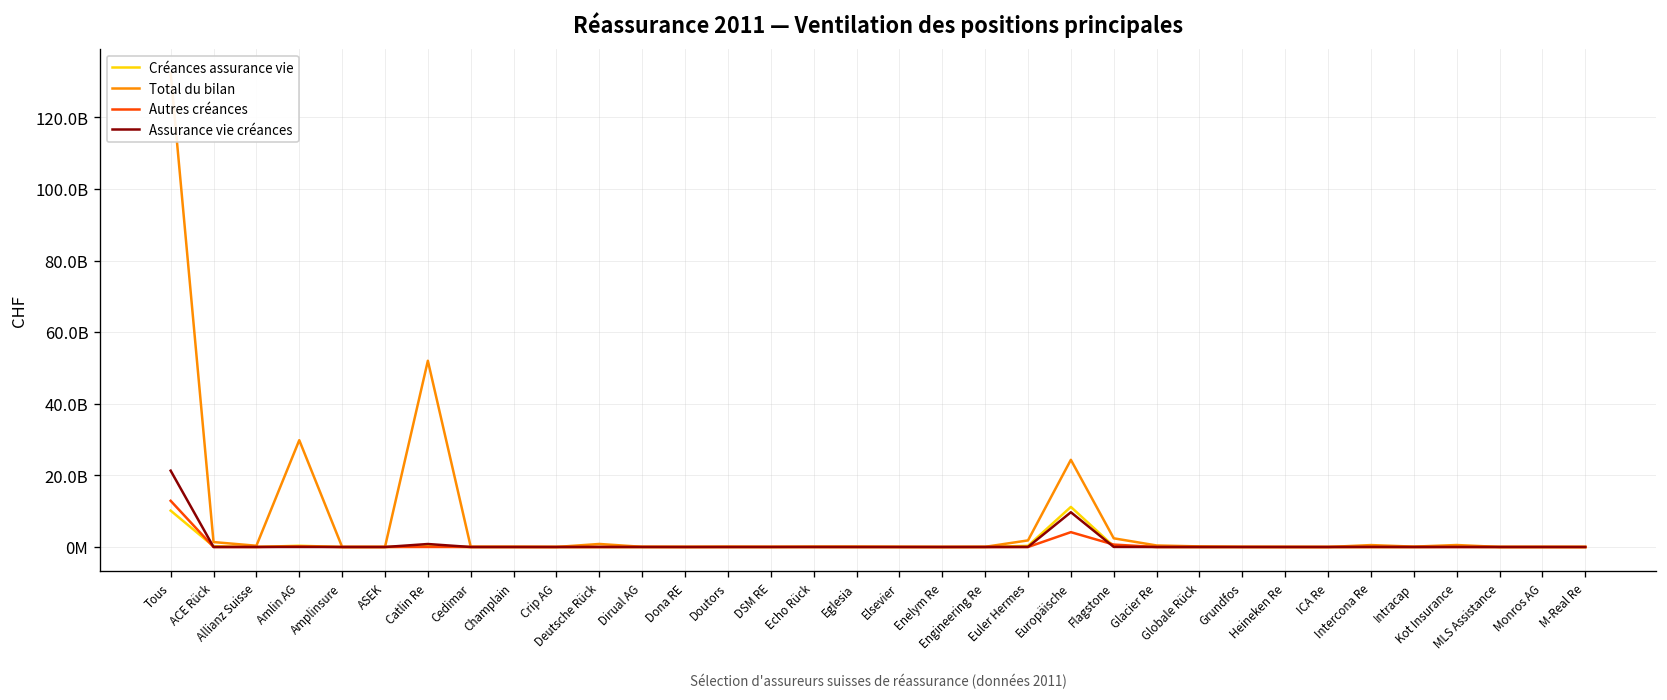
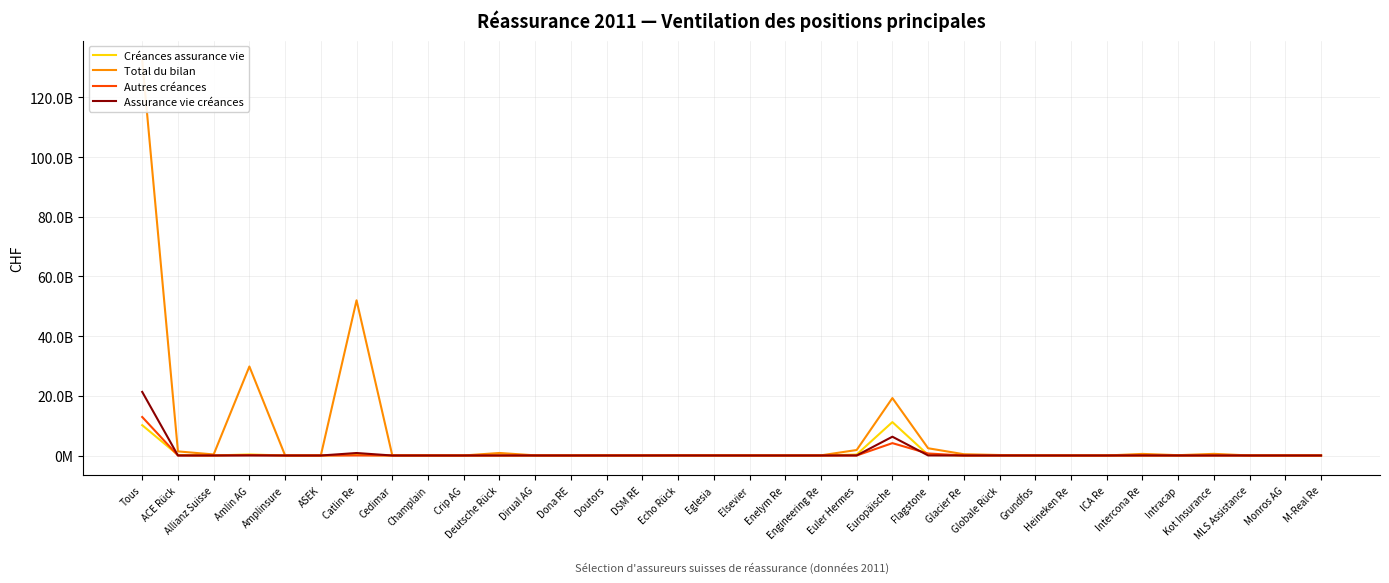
  {
    "Créances assurance vie": {
      "Tous": 10000000000,
      "Europäische": 11000000000
    },
    "Total du bilan": {
      "ACE Rück": 1000000000,
      "Amlin AG": 30000000000,
      "Catlin Re": 52000000000,
      "Euler Hermes": 2000000000,
-     "Europäische": 24000000000,
+     "Europäische": 19000000000,
      "Flagstone": 2000000000
    },
    "Autres créances": {
      "Tous": 13000000000,
      "Europäische": 4000000000
    },
    "Assurance vie créances": {
      "Tous": 21000000000,
-     "Europäische": 10000000000
+     "Europäische": 6000000000
    }
  }
